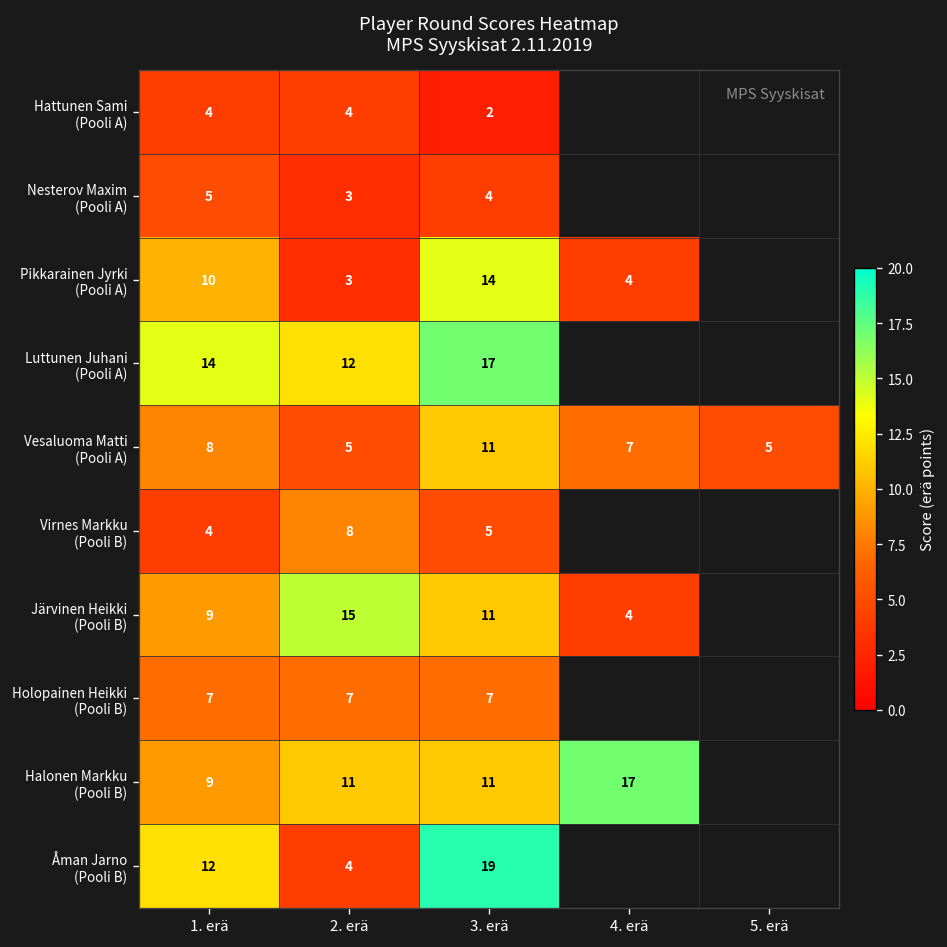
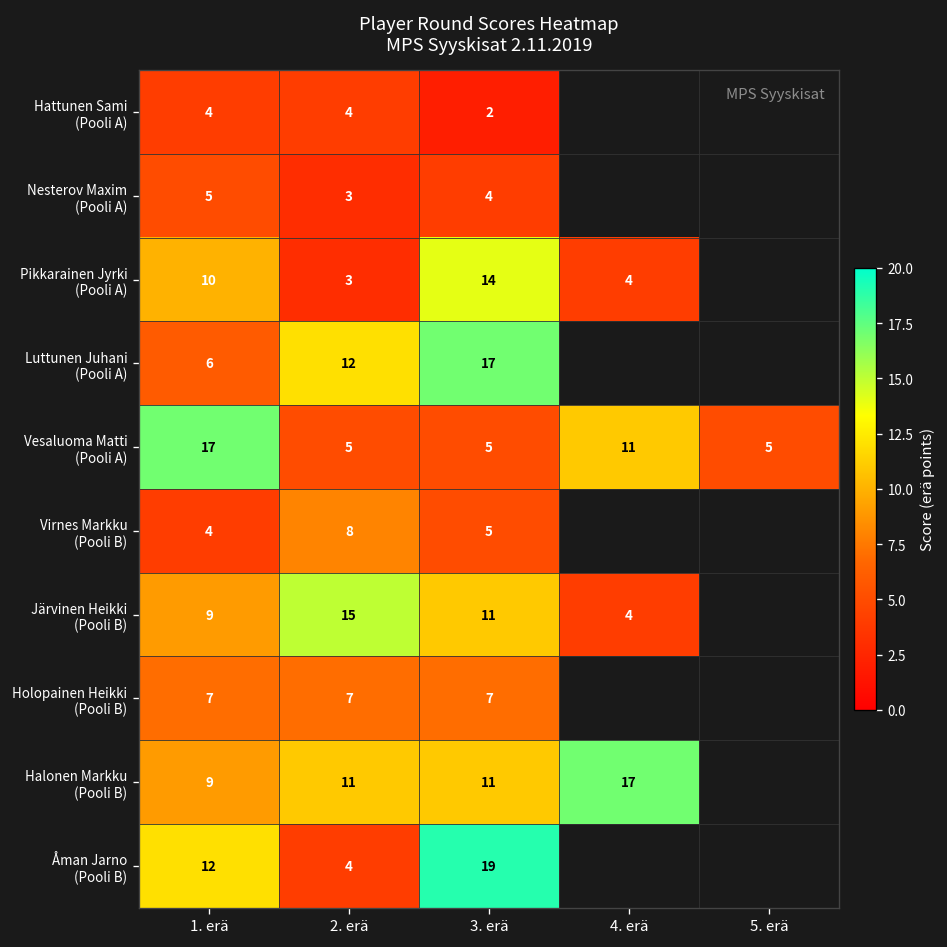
  {
    "Hattunen Sami (Pooli A)": {
      "1. erä": 4,
      "2. erä": 4,
      "3. erä": 2
    },
    "Nesterov Maxim (Pooli A)": {
      "1. erä": 5,
      "2. erä": 3,
      "3. erä": 4
    },
    "Pikkarainen Jyrki (Pooli A)": {
      "1. erä": 10,
      "2. erä": 3,
      "3. erä": 14,
      "4. erä": 4
    },
    "Luttunen Juhani (Pooli A)": {
-     "1. erä": 14,
+     "1. erä": 6,
      "2. erä": 12,
      "3. erä": 17
    },
    "Vesaluoma Matti (Pooli A)": {
-     "1. erä": 8,
+     "1. erä": 17,
      "2. erä": 5,
-     "3. erä": 11,
-     "4. erä": 7,
+     "3. erä": 5,
+     "4. erä": 11,
      "5. erä": 5
    },
    "Virnes Markku (Pooli B)": {
      "1. erä": 4,
      "2. erä": 8,
      "3. erä": 5
    },
    "Järvinen Heikki (Pooli B)": {
      "1. erä": 9,
      "2. erä": 15,
      "3. erä": 11,
      "4. erä": 4
    },
    "Holopainen Heikki (Pooli B)": {
      "1. erä": 7,
      "2. erä": 7,
      "3. erä": 7
    },
    "Halonen Markku (Pooli B)": {
      "1. erä": 9,
      "2. erä": 11,
      "3. erä": 11,
      "4. erä": 17
    },
    "Åman Jarno (Pooli B)": {
      "1. erä": 12,
      "2. erä": 4,
      "3. erä": 19
    }
  }
